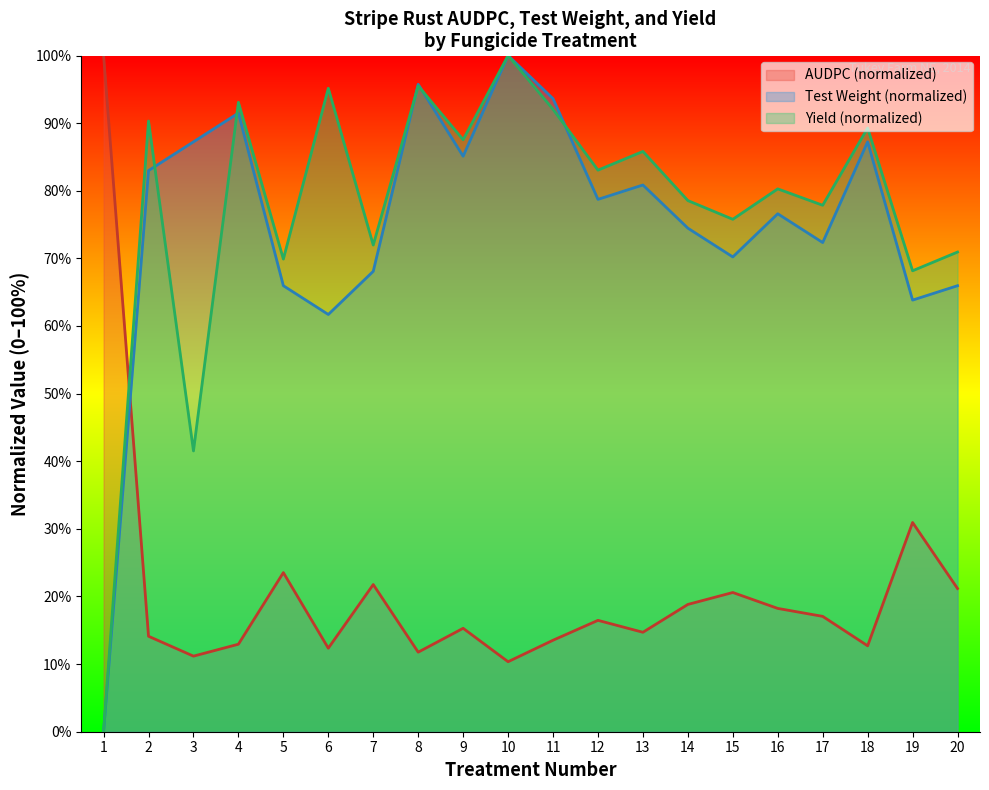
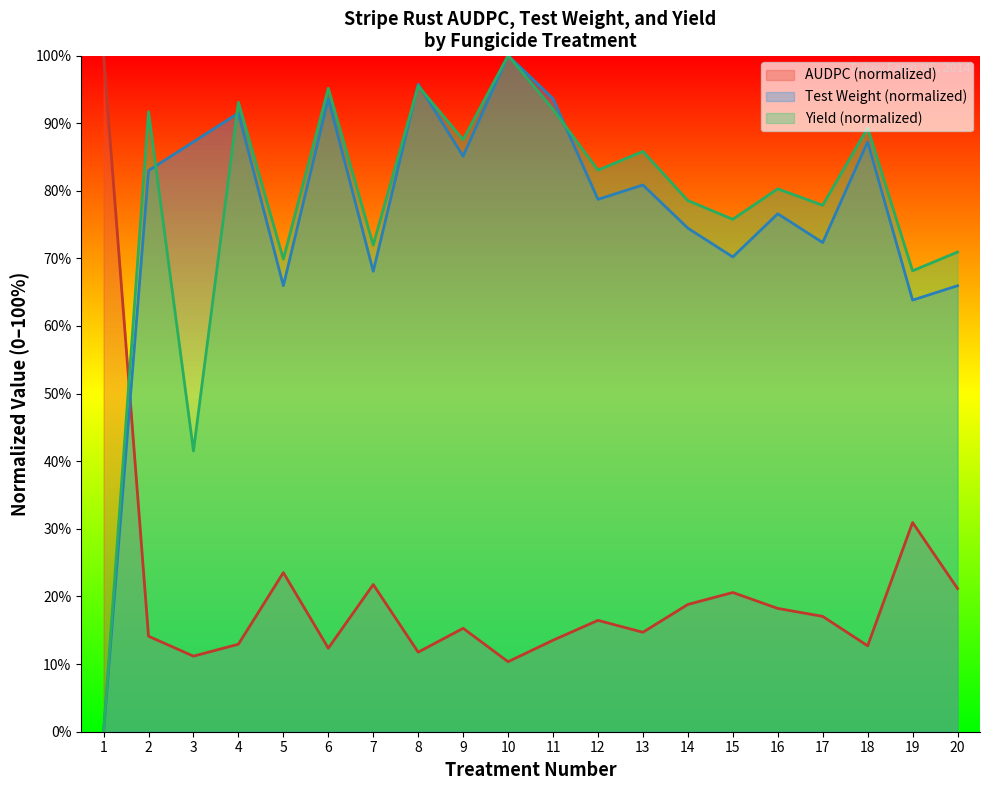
  {
    "AUDPC (normalized)": {
      "1": "100%",
      "2": "14%",
      "3": "11%",
      "4": "13%",
      "5": "24%",
      "6": "12%",
      "7": "22%",
      "8": "12%",
      "9": "15%",
      "10": "10%",
      "11": "14%",
      "12": "16%",
      "13": "15%",
      "14": "19%",
      "15": "21%",
      "16": "18%",
      "17": "17%",
      "18": "13%",
      "19": "31%",
      "20": "21%"
    },
    "Test Weight (normalized)": {
      "2": "83%",
      "3": "87%",
      "4": "91%",
      "5": "66%",
-     "6": "62%",
+     "6": "94%",
      "7": "68%",
      "9": "85%",
      "11": "94%",
      "12": "79%",
      "13": "81%",
      "14": "74%",
      "15": "70%",
      "16": "77%",
      "17": "72%",
      "18": "87%",
      "19": "64%",
      "20": "66%"
    },
    "Yield (normalized)": {
-     "2": "90%",
+     "2": "92%",
      "3": "42%",
      "4": "93%",
      "5": "70%",
      "6": "95%",
      "7": "72%",
      "9": "88%",
      "11": "92%",
      "12": "83%",
      "13": "86%",
      "14": "79%",
      "15": "76%",
      "16": "80%",
      "17": "78%",
      "19": "68%",
      "20": "71%"
    }
  }
